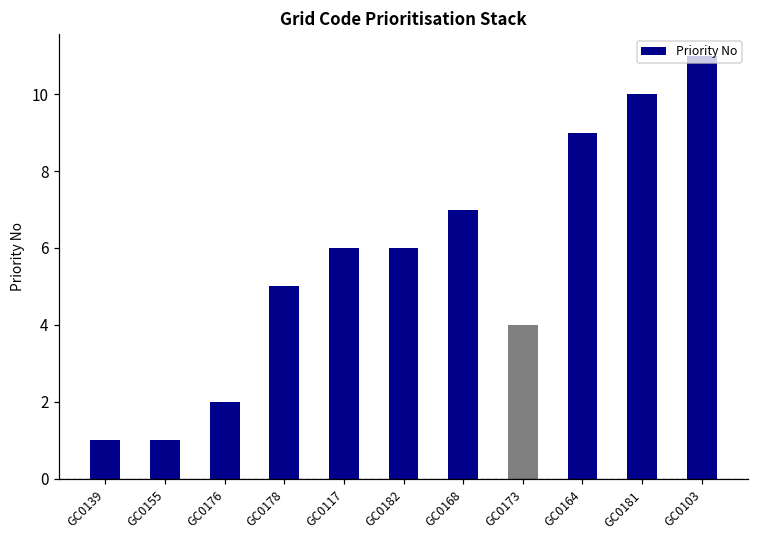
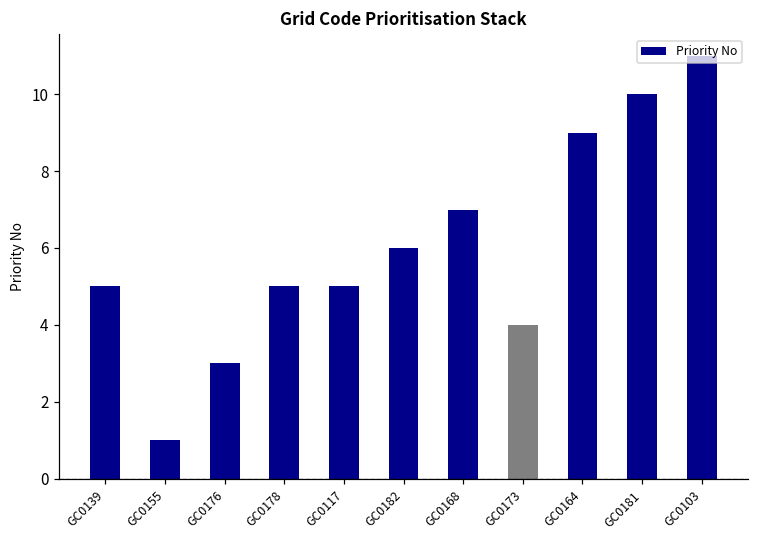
  {
-   "GC0139": 1,
+   "GC0139": 5,
    "GC0155": 1,
-   "GC0176": 2,
+   "GC0176": 3,
    "GC0178": 5,
-   "GC0117": 6,
+   "GC0117": 5,
    "GC0182": 6,
    "GC0168": 7,
    "GC0173": 4,
    "GC0164": 9,
    "GC0181": 10
  }
